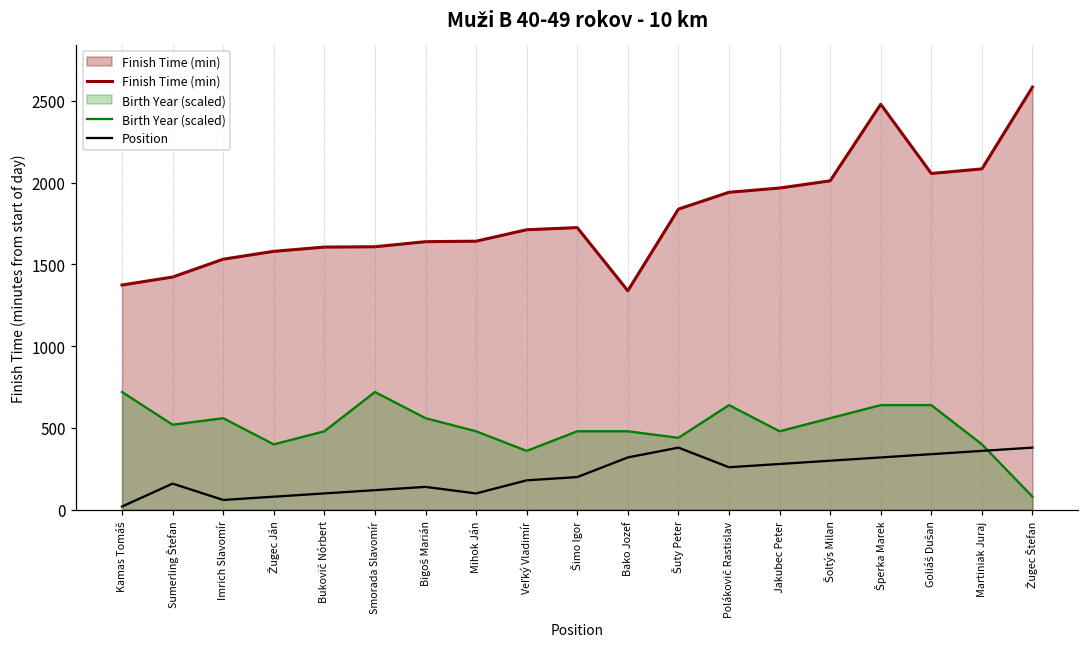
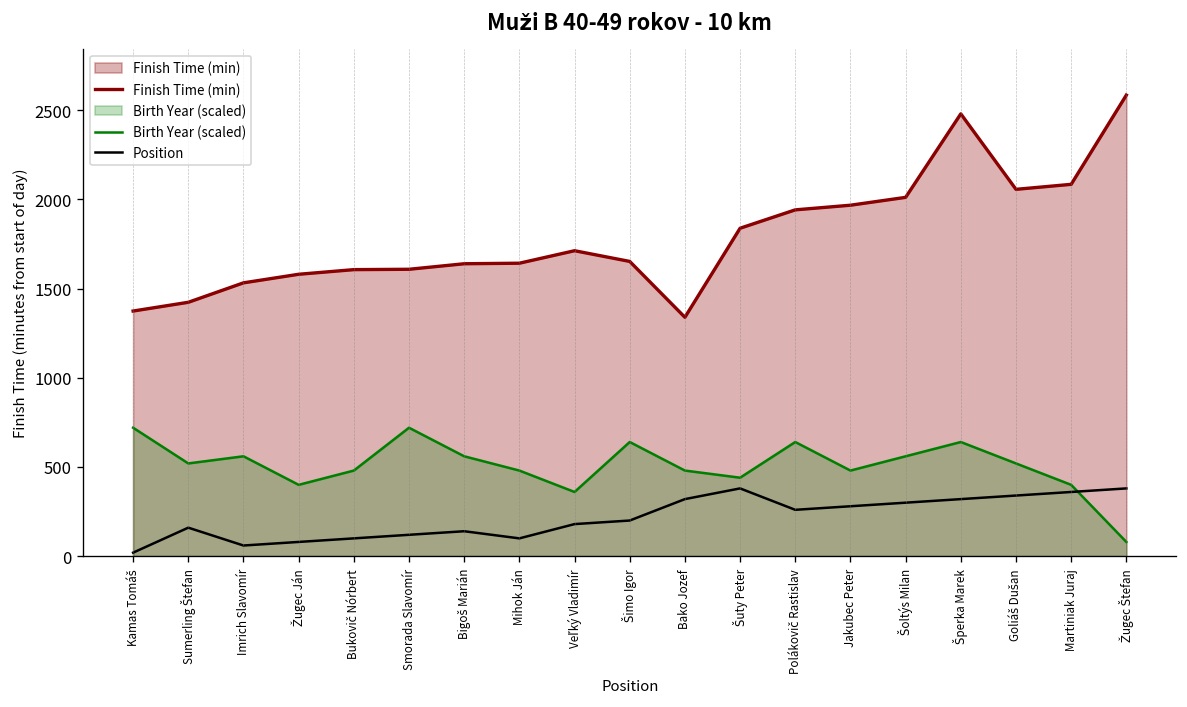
  {
    "Finish Time (min)": {
      "Kamas Tomáš": 1370,
      "Sumerling Štefan": 1420,
      "Imrich Slavomír": 1530,
      "Žugec Ján": 1580,
      "Bukovič Nórbert": 1610,
      "Smorada Slavomír": 1610,
      "Bigoš Marián": 1640,
      "Mihok Ján": 1640,
      "Veľký Vladimír": 1710,
-     "Šimo Igor": 1730,
+     "Šimo Igor": 1650,
      "Bako Jozef": 1340,
      "Šuty Peter": 1840,
      "Polákovič Rastislav": 1940,
      "Jakubec Peter": 1970,
      "Šoltýs Milan": 2010,
      "Šperka Marek": 2480,
      "Goliáš Dušan": 2060,
      "Martiniak Juraj": 2080,
      "Žugec Štefan": 2580
    },
    "Birth Year (scaled)": {
      "Kamas Tomáš": 720,
      "Sumerling Štefan": 520,
      "Imrich Slavomír": 560,
      "Žugec Ján": 400,
      "Bukovič Nórbert": 480,
      "Smorada Slavomír": 720,
      "Bigoš Marián": 560,
      "Mihok Ján": 480,
      "Veľký Vladimír": 360,
-     "Šimo Igor": 480,
+     "Šimo Igor": 640,
      "Bako Jozef": 480,
      "Šuty Peter": 440,
      "Polákovič Rastislav": 640,
      "Jakubec Peter": 480,
      "Šoltýs Milan": 560,
      "Šperka Marek": 640,
-     "Goliáš Dušan": 640,
+     "Goliáš Dušan": 520,
      "Martiniak Juraj": 400,
      "Žugec Štefan": 80
    },
    "Position": {
      "Kamas Tomáš": 20,
      "Sumerling Štefan": 160,
      "Imrich Slavomír": 60,
      "Žugec Ján": 80,
      "Bukovič Nórbert": 100,
      "Smorada Slavomír": 120,
      "Bigoš Marián": 140,
      "Mihok Ján": 100,
      "Veľký Vladimír": 180,
      "Šimo Igor": 200,
      "Bako Jozef": 320,
      "Šuty Peter": 380,
      "Polákovič Rastislav": 260,
      "Jakubec Peter": 280,
      "Šoltýs Milan": 300,
      "Šperka Marek": 320,
      "Goliáš Dušan": 340,
      "Martiniak Juraj": 360,
      "Žugec Štefan": 380
    }
  }
